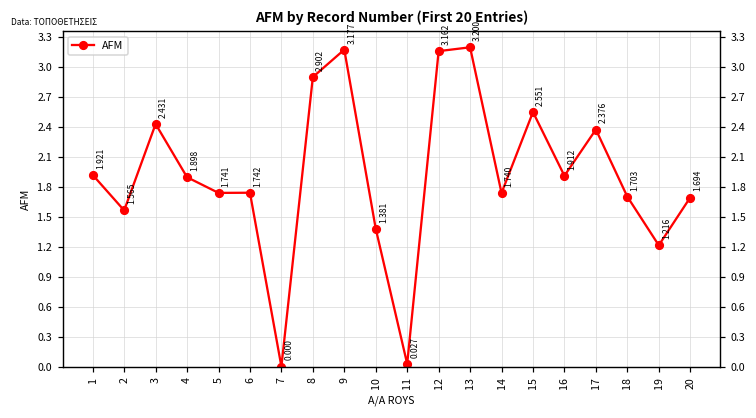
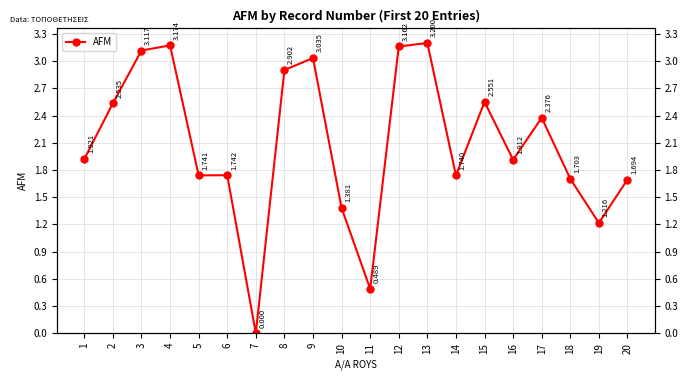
  {
    "1": 1.921,
-   "2": 1.565,
-   "3": 2.431,
-   "4": 1.898,
+   "2": 2.535,
+   "3": 3.117,
+   "4": 3.174,
    "5": 1.741,
    "6": 1.742,
    "7": 0.000,
    "8": 2.902,
-   "9": 3.177,
+   "9": 3.035,
    "10": 1.381,
-   "11": 0.027,
+   "11": 0.489,
    "12": 3.162,
    "13": 3.200,
    "14": 1.740,
    "15": 2.551,
    "16": 1.912,
    "17": 2.376,
    "18": 1.703,
    "19": 1.216,
    "20": 1.694
  }
